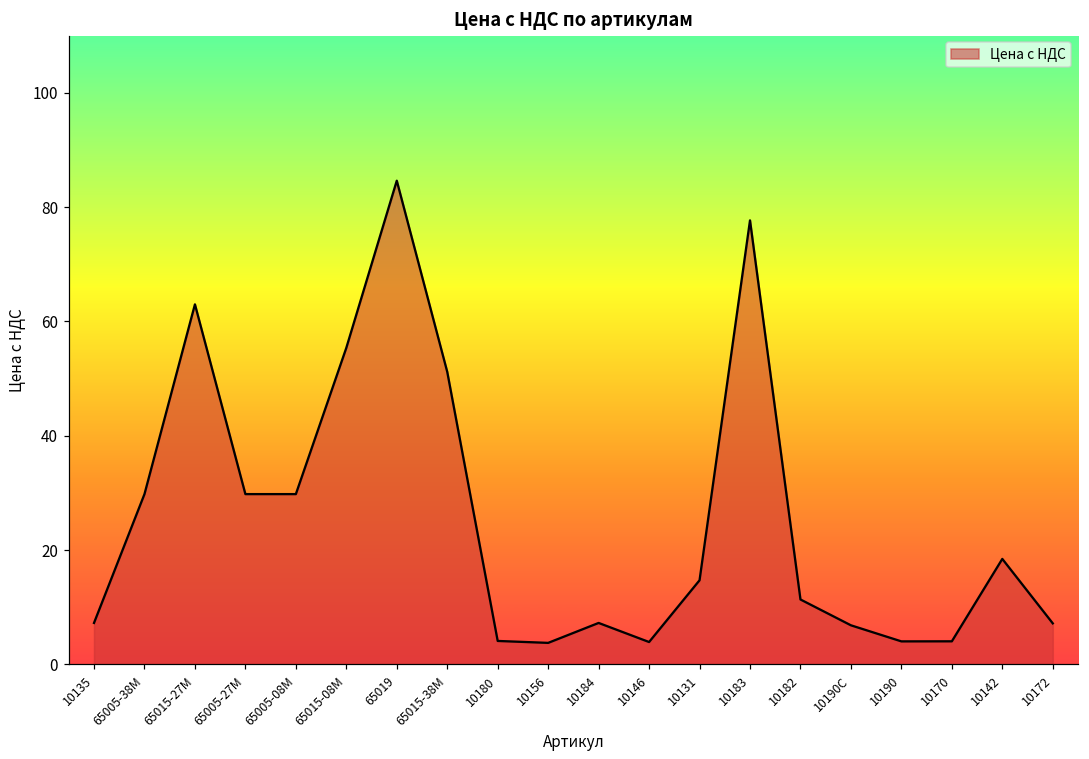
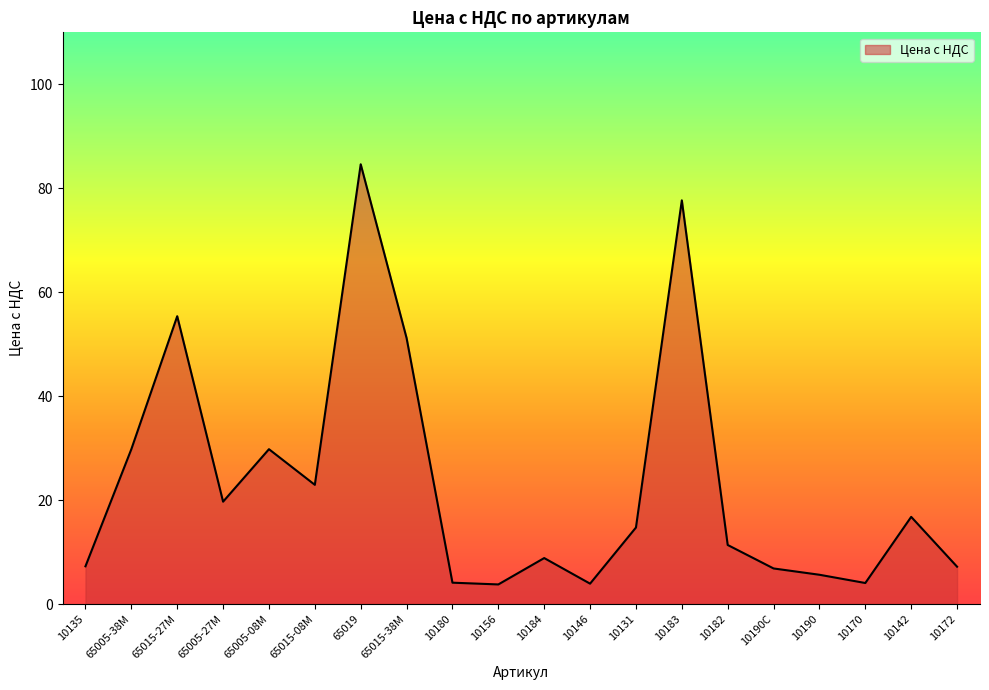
  {
    "10135": 7,
    "65005-38М": 30,
-   "65015-27М": 63,
-   "65005-27М": 30,
+   "65015-27М": 55,
+   "65005-27М": 20,
    "65005-08М": 30,
-   "65015-08М": 55,
+   "65015-08М": 23,
    "65019": 85,
    "65015-38М": 51,
    "10180": 4,
    "10156": 4,
-   "10184": 7,
+   "10184": 9,
    "10146": 4,
    "10131": 15,
    "10183": 78,
    "10182": 11,
    "10190С": 7,
-   "10190": 4,
+   "10190": 6,
    "10170": 4,
-   "10142": 18,
+   "10142": 17,
    "10172": 7
  }
